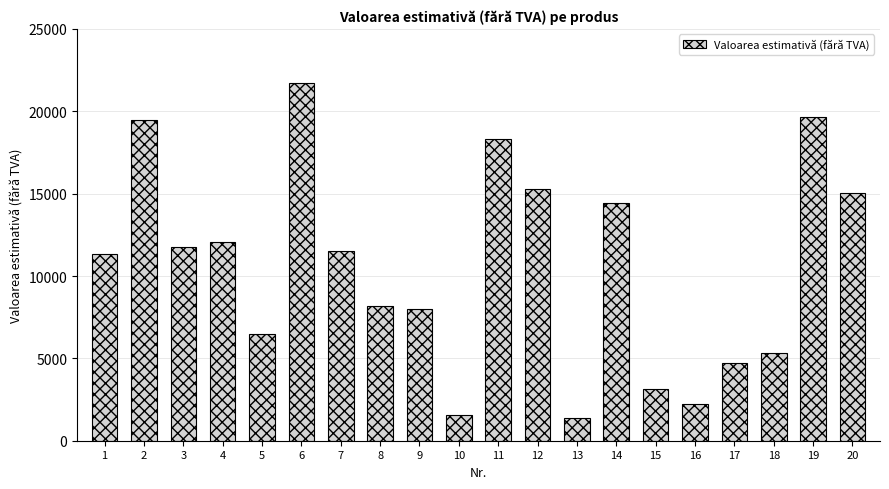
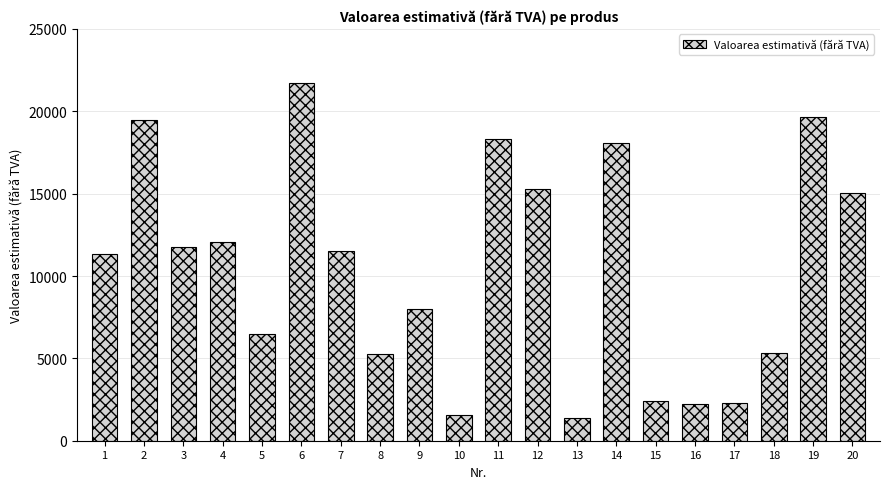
  {
    "1": 11300,
    "2": 19500,
    "3": 11800,
    "4": 12100,
    "5": 6500,
    "6": 21700,
    "7": 11500,
-   "8": 8200,
+   "8": 5300,
    "9": 8000,
    "10": 1600,
    "11": 18300,
    "12": 15300,
    "13": 1400,
-   "14": 14400,
-   "15": 3100,
+   "14": 18100,
+   "15": 2400,
    "16": 2200,
-   "17": 4700,
+   "17": 2300,
    "18": 5300,
    "19": 19700,
    "20": 15100
  }
